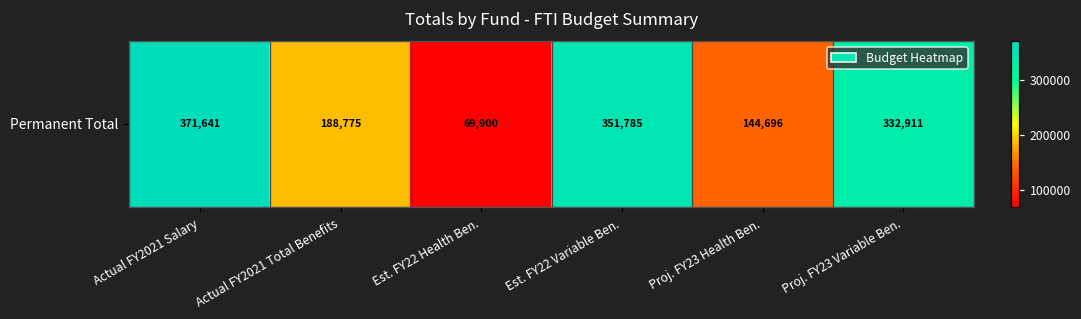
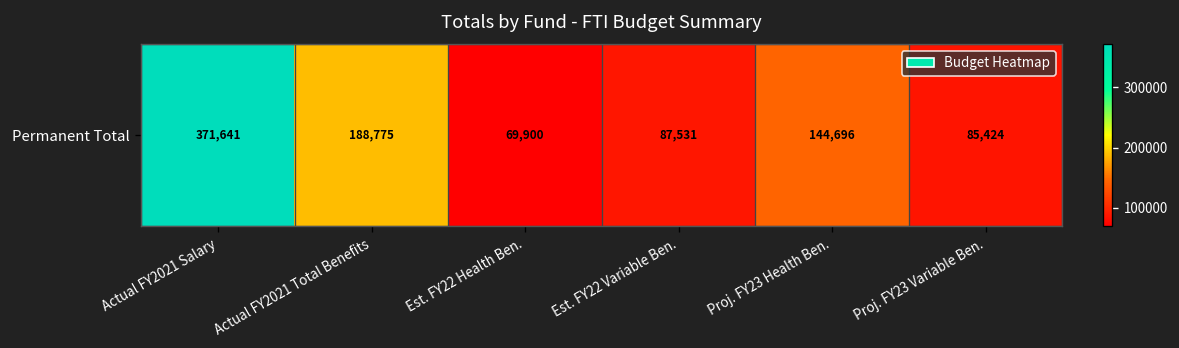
  {
    "Permanent Total": {
      "Actual FY2021 Salary": "371,641",
      "Actual FY2021 Total Benefits": "188,775",
      "Est. FY22 Health Ben.": "69,900",
-     "Est. FY22 Variable Ben.": "351,785",
+     "Est. FY22 Variable Ben.": "87,531",
      "Proj. FY23 Health Ben.": "144,696",
-     "Proj. FY23 Variable Ben.": "332,911"
+     "Proj. FY23 Variable Ben.": "85,424"
    }
  }
